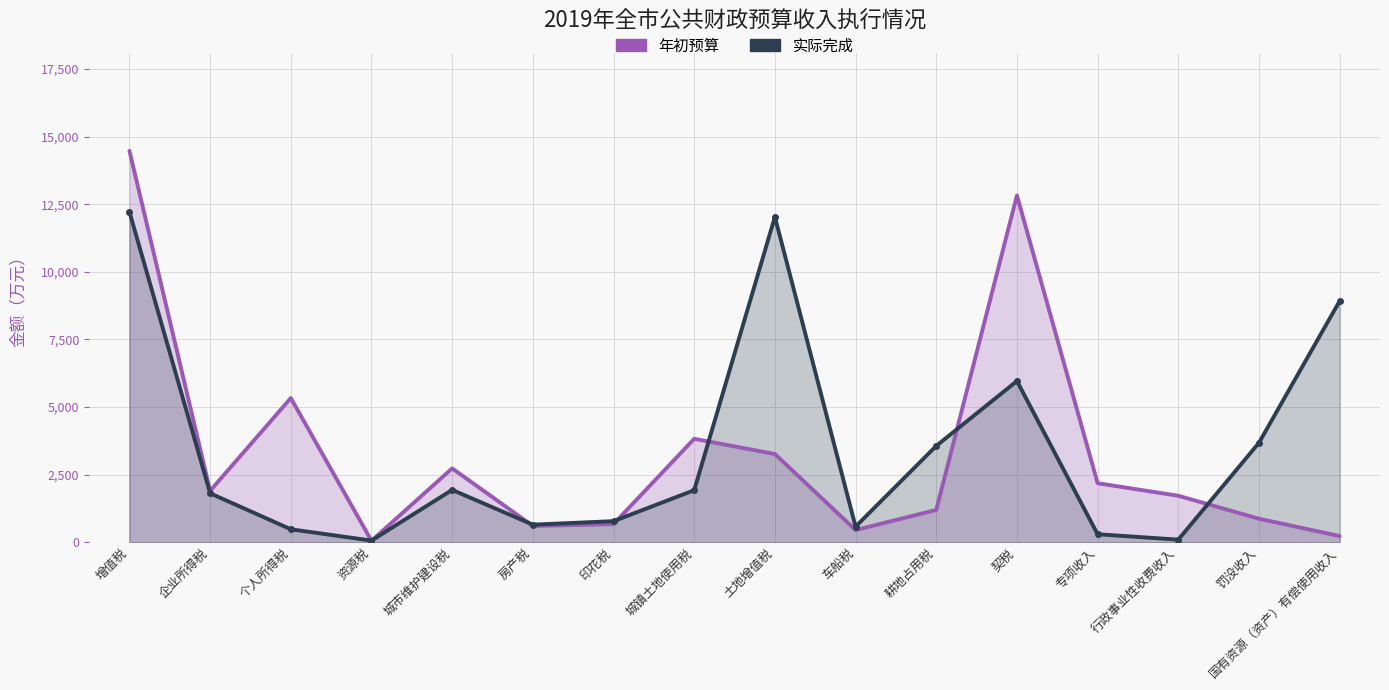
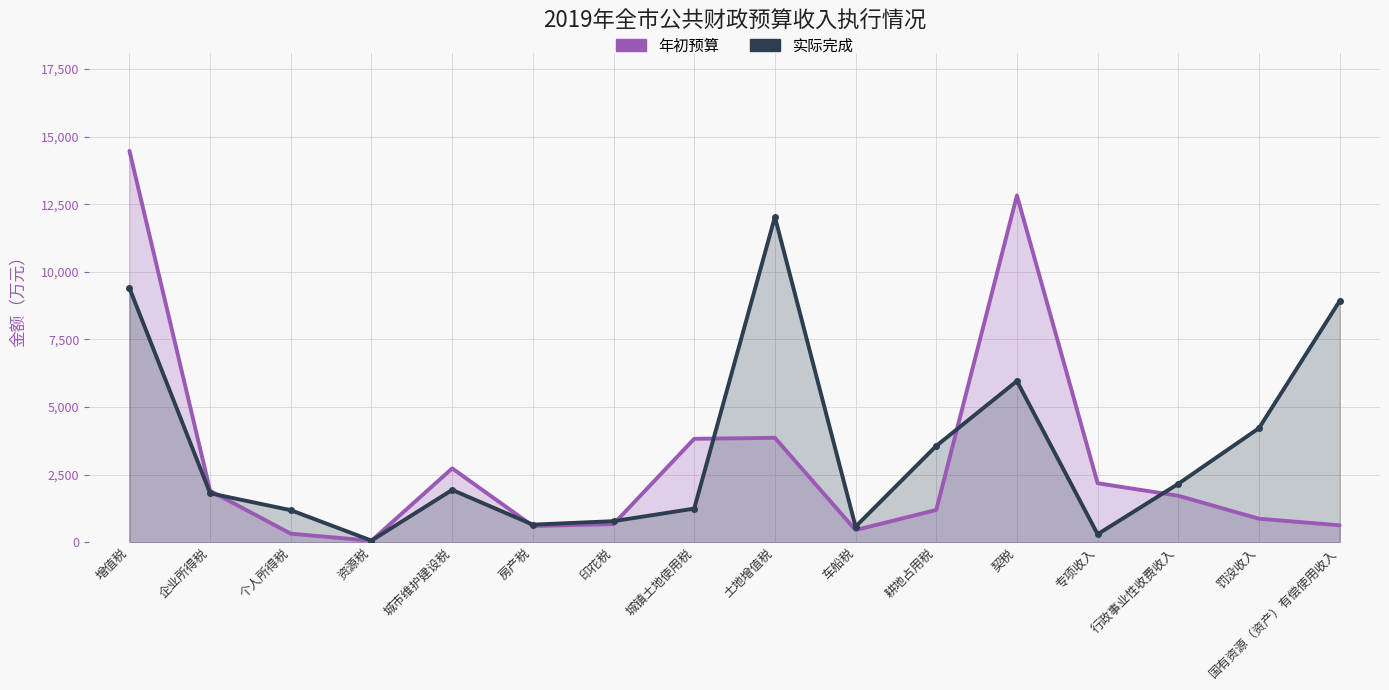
  {
    "年初预算": {
      "增值税": "14,500",
-     "个人所得税": "5,300",
+     "个人所得税": "300",
      "城市维护建设税": "2,700",
      "印花税": "700",
      "城镇土地使用税": "3,800",
-     "土地增值税": "3,300",
+     "土地增值税": "3,900",
      "车船税": "500",
      "耕地占用税": "1,200",
      "契税": "12,800",
      "专项收入": "2,200",
      "行政事业性收费收入": "1,700",
      "罚没收入": "900",
-     "国有资源（资产）有偿使用收入": "200"
+     "国有资源（资产）有偿使用收入": "600"
    },
    "实际完成": {
-     "增值税": "12,200",
-     "个人所得税": "500",
+     "增值税": "9,400",
+     "个人所得税": "1,200",
      "城市维护建设税": "1,900",
      "印花税": "800",
-     "城镇土地使用税": "1,900",
+     "城镇土地使用税": "1,200",
      "土地增值税": "12,000",
      "车船税": "600",
      "耕地占用税": "3,600",
      "契税": "6,000",
      "专项收入": "300",
-     "行政事业性收费收入": "100",
-     "罚没收入": "3,700",
+     "行政事业性收费收入": "2,200",
+     "罚没收入": "4,200",
      "国有资源（资产）有偿使用收入": "8,900"
    }
  }
